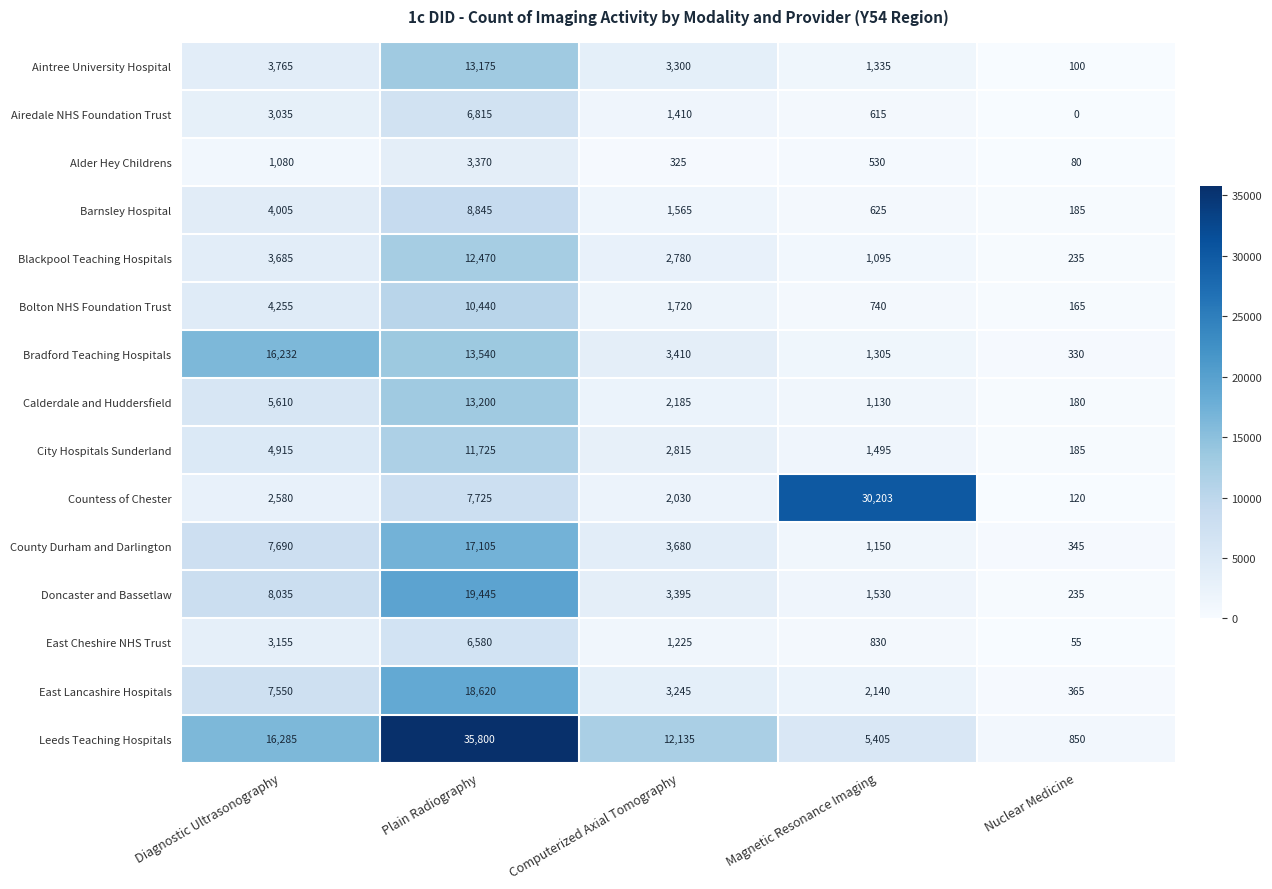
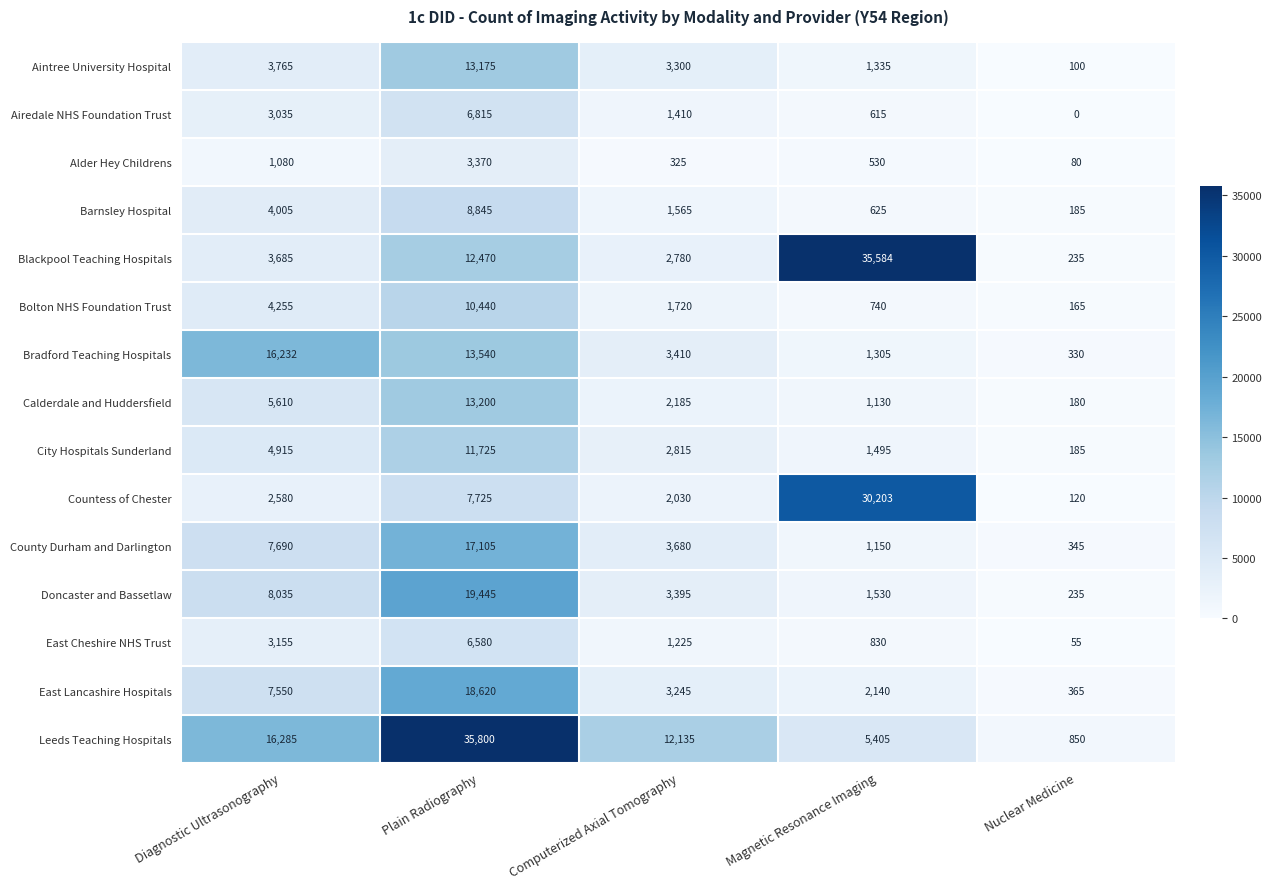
  {
    "Aintree University Hospital": {
      "Diagnostic Ultrasonography": "3,765",
      "Plain Radiography": "13,175",
      "Computerized Axial Tomography": "3,300",
      "Magnetic Resonance Imaging": "1,335",
      "Nuclear Medicine": "100"
    },
    "Airedale NHS Foundation Trust": {
      "Diagnostic Ultrasonography": "3,035",
      "Plain Radiography": "6,815",
      "Computerized Axial Tomography": "1,410",
      "Magnetic Resonance Imaging": "615",
      "Nuclear Medicine": "0"
    },
    "Alder Hey Childrens": {
      "Diagnostic Ultrasonography": "1,080",
      "Plain Radiography": "3,370",
      "Computerized Axial Tomography": "325",
      "Magnetic Resonance Imaging": "530",
      "Nuclear Medicine": "80"
    },
    "Barnsley Hospital": {
      "Diagnostic Ultrasonography": "4,005",
      "Plain Radiography": "8,845",
      "Computerized Axial Tomography": "1,565",
      "Magnetic Resonance Imaging": "625",
      "Nuclear Medicine": "185"
    },
    "Blackpool Teaching Hospitals": {
      "Diagnostic Ultrasonography": "3,685",
      "Plain Radiography": "12,470",
      "Computerized Axial Tomography": "2,780",
-     "Magnetic Resonance Imaging": "1,095",
+     "Magnetic Resonance Imaging": "35,584",
      "Nuclear Medicine": "235"
    },
    "Bolton NHS Foundation Trust": {
      "Diagnostic Ultrasonography": "4,255",
      "Plain Radiography": "10,440",
      "Computerized Axial Tomography": "1,720",
      "Magnetic Resonance Imaging": "740",
      "Nuclear Medicine": "165"
    },
    "Bradford Teaching Hospitals": {
      "Diagnostic Ultrasonography": "16,232",
      "Plain Radiography": "13,540",
      "Computerized Axial Tomography": "3,410",
      "Magnetic Resonance Imaging": "1,305",
      "Nuclear Medicine": "330"
    },
    "Calderdale and Huddersfield": {
      "Diagnostic Ultrasonography": "5,610",
      "Plain Radiography": "13,200",
      "Computerized Axial Tomography": "2,185",
      "Magnetic Resonance Imaging": "1,130",
      "Nuclear Medicine": "180"
    },
    "City Hospitals Sunderland": {
      "Diagnostic Ultrasonography": "4,915",
      "Plain Radiography": "11,725",
      "Computerized Axial Tomography": "2,815",
      "Magnetic Resonance Imaging": "1,495",
      "Nuclear Medicine": "185"
    },
    "Countess of Chester": {
      "Diagnostic Ultrasonography": "2,580",
      "Plain Radiography": "7,725",
      "Computerized Axial Tomography": "2,030",
      "Magnetic Resonance Imaging": "30,203",
      "Nuclear Medicine": "120"
    },
    "County Durham and Darlington": {
      "Diagnostic Ultrasonography": "7,690",
      "Plain Radiography": "17,105",
      "Computerized Axial Tomography": "3,680",
      "Magnetic Resonance Imaging": "1,150",
      "Nuclear Medicine": "345"
    },
    "Doncaster and Bassetlaw": {
      "Diagnostic Ultrasonography": "8,035",
      "Plain Radiography": "19,445",
      "Computerized Axial Tomography": "3,395",
      "Magnetic Resonance Imaging": "1,530",
      "Nuclear Medicine": "235"
    },
    "East Cheshire NHS Trust": {
      "Diagnostic Ultrasonography": "3,155",
      "Plain Radiography": "6,580",
      "Computerized Axial Tomography": "1,225",
      "Magnetic Resonance Imaging": "830",
      "Nuclear Medicine": "55"
    },
    "East Lancashire Hospitals": {
      "Diagnostic Ultrasonography": "7,550",
      "Plain Radiography": "18,620",
      "Computerized Axial Tomography": "3,245",
      "Magnetic Resonance Imaging": "2,140",
      "Nuclear Medicine": "365"
    },
    "Leeds Teaching Hospitals": {
      "Diagnostic Ultrasonography": "16,285",
      "Plain Radiography": "35,800",
      "Computerized Axial Tomography": "12,135",
      "Magnetic Resonance Imaging": "5,405",
      "Nuclear Medicine": "850"
    }
  }
